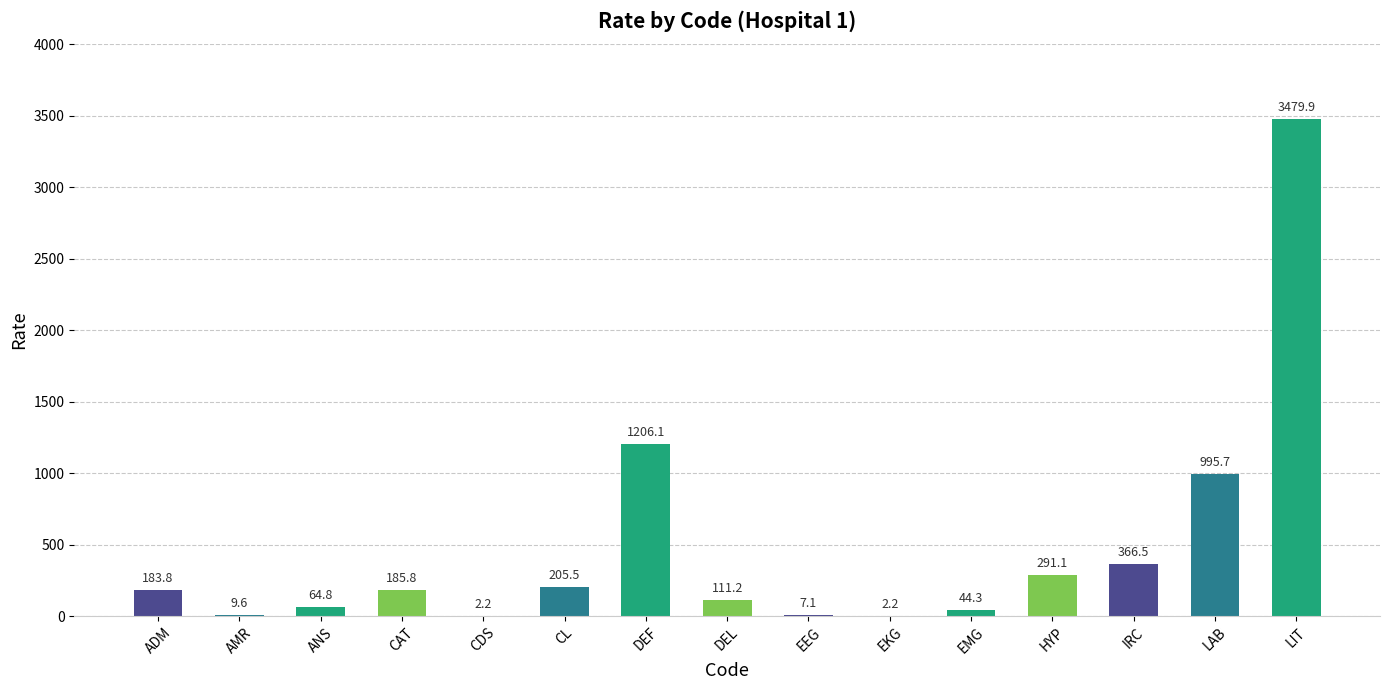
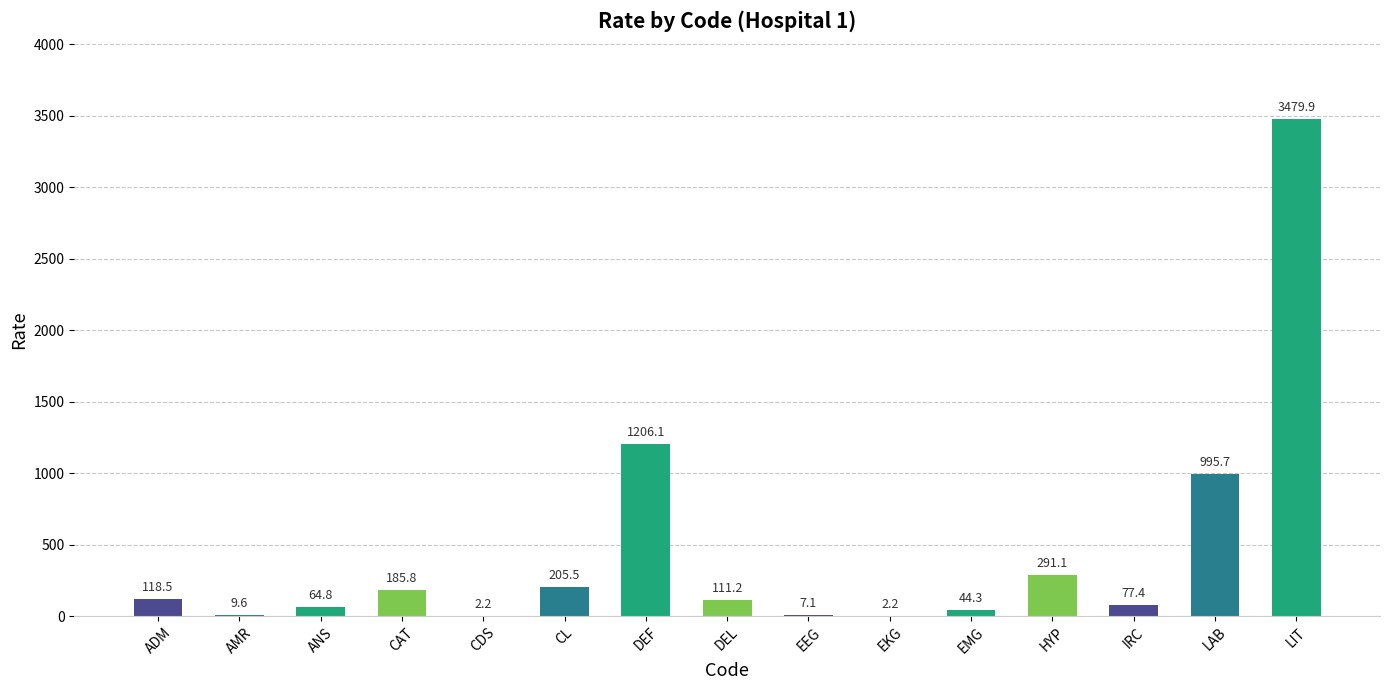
  {
-   "ADM": 183.8,
+   "ADM": 118.5,
    "AMR": 9.6,
    "ANS": 64.8,
    "CAT": 185.8,
    "CDS": 2.2,
    "CL": 205.5,
    "DEF": 1206.1,
    "DEL": 111.2,
    "EEG": 7.1,
    "EKG": 2.2,
    "EMG": 44.3,
    "HYP": 291.1,
-   "IRC": 366.5,
+   "IRC": 77.4,
    "LAB": 995.7,
    "LIT": 3479.9
  }
